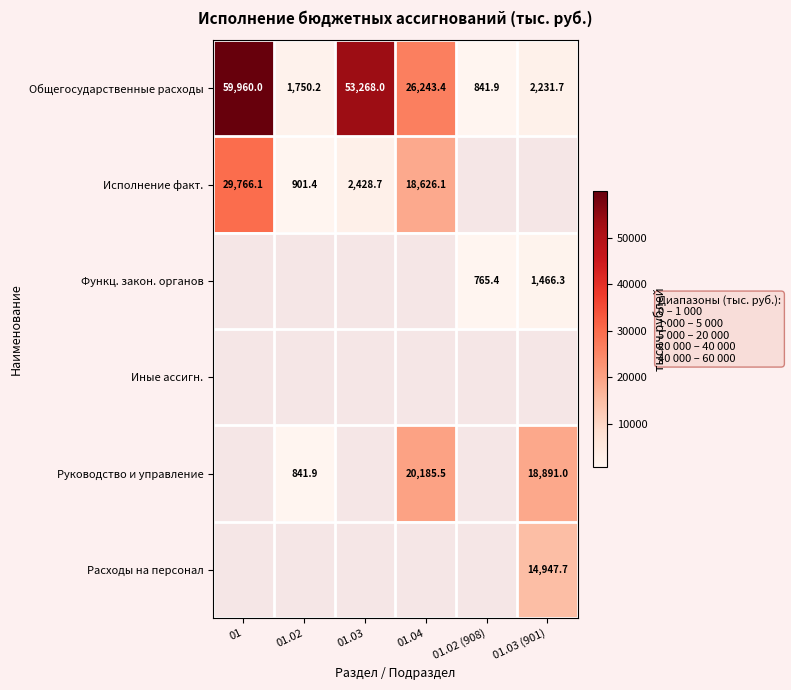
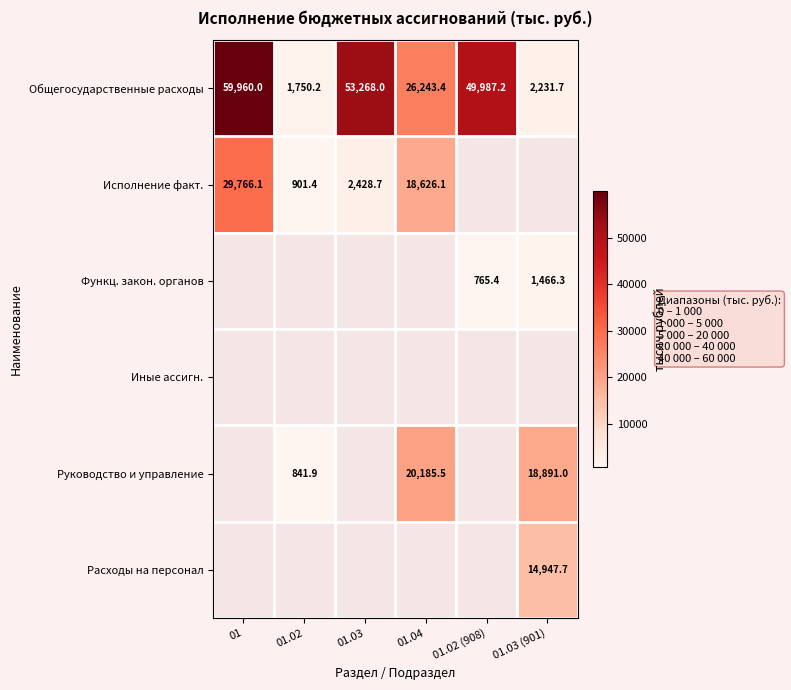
  {
    "Общегосударственные расходы": {
      "01": "59,960.0",
      "01.02": "1,750.2",
      "01.03": "53,268.0",
      "01.04": "26,243.4",
-     "01.02 (908)": "841.9",
+     "01.02 (908)": "49,987.2",
      "01.03 (901)": "2,231.7"
    },
    "Исполнение факт.": {
      "01": "29,766.1",
      "01.02": "901.4",
      "01.03": "2,428.7",
      "01.04": "18,626.1"
    },
    "Функц. закон. органов": {
      "01.02 (908)": "765.4",
      "01.03 (901)": "1,466.3"
    },
    "Руководство и управление": {
      "01.02": "841.9",
      "01.04": "20,185.5",
      "01.03 (901)": "18,891.0"
    },
    "Расходы на персонал": {
      "01.03 (901)": "14,947.7"
    }
  }
